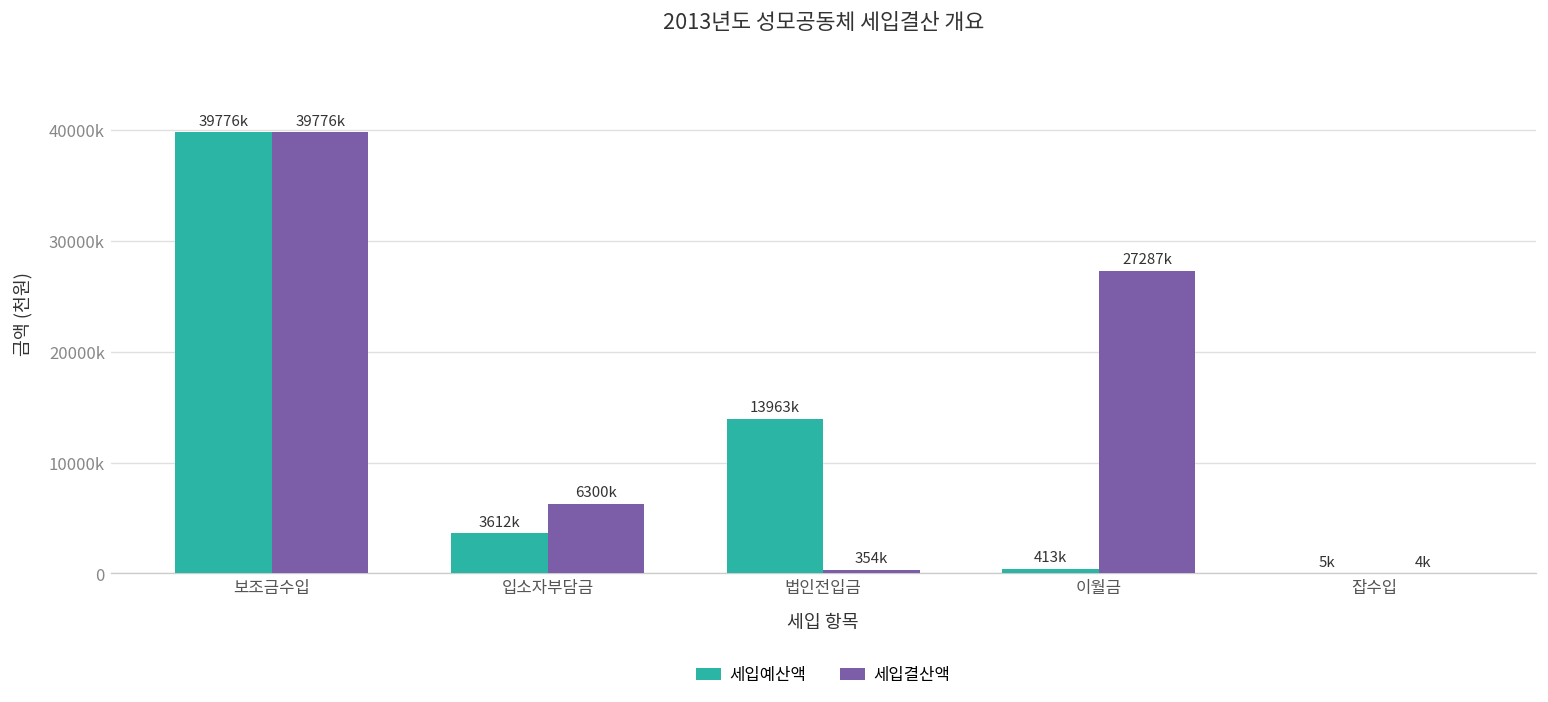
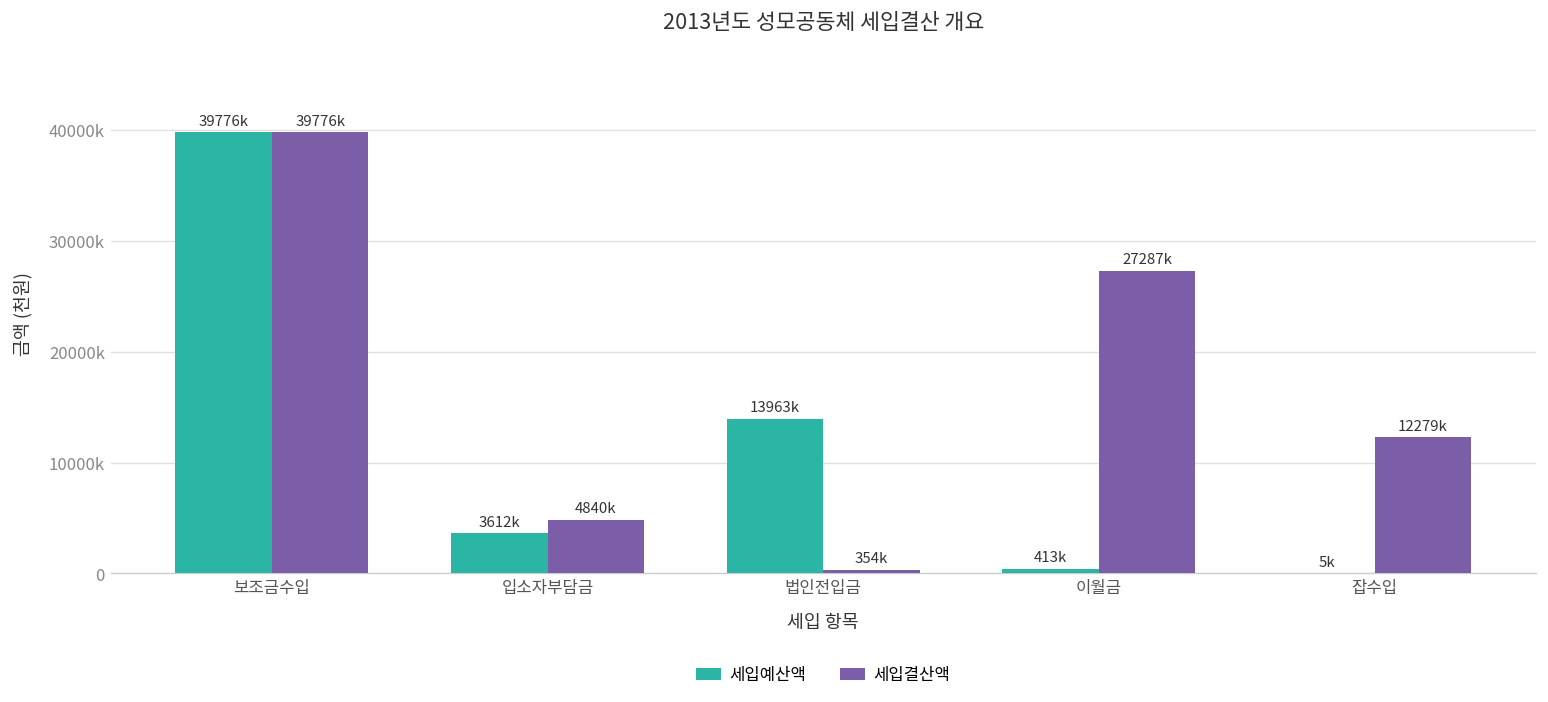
  {
    "세입예산액": {
      "보조금수입": "39776k",
      "입소자부담금": "3612k",
      "법인전입금": "13963k",
      "이월금": "413k",
      "잡수입": "5k"
    },
    "세입결산액": {
      "보조금수입": "39776k",
-     "입소자부담금": "6300k",
+     "입소자부담금": "4840k",
      "법인전입금": "354k",
      "이월금": "27287k",
-     "잡수입": "4k"
+     "잡수입": "12279k"
    }
  }
